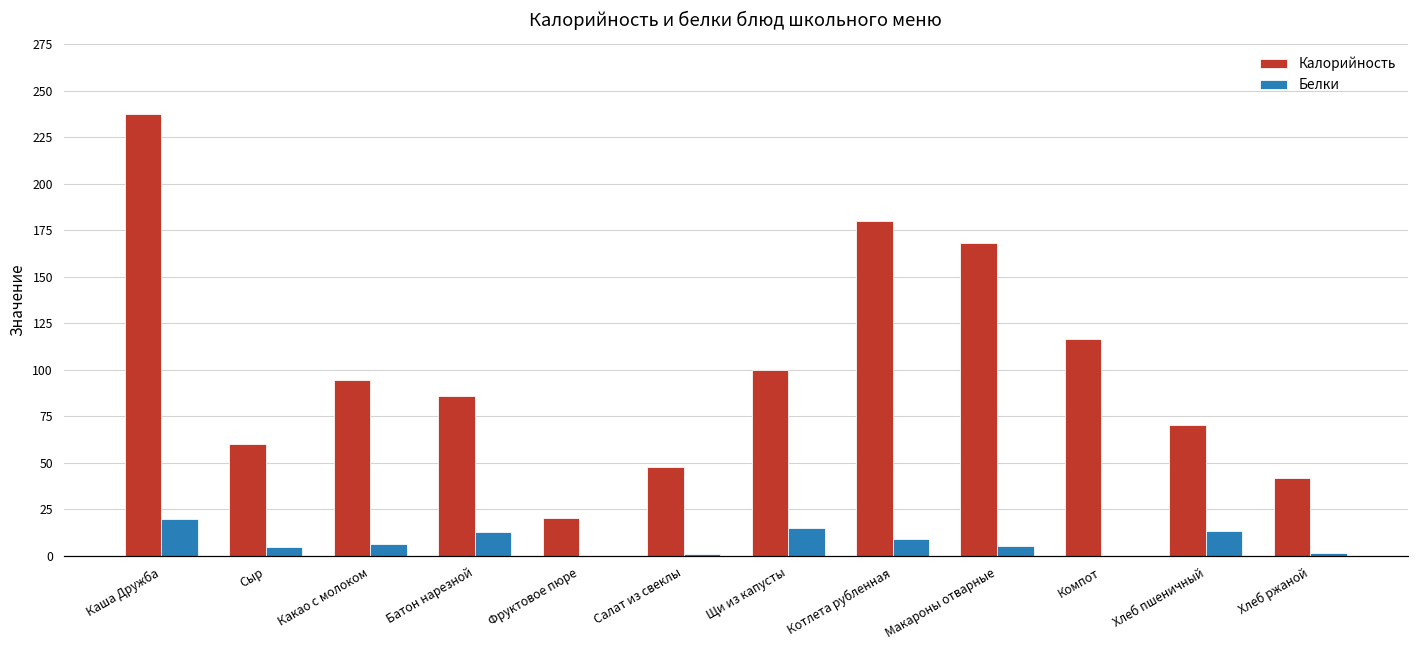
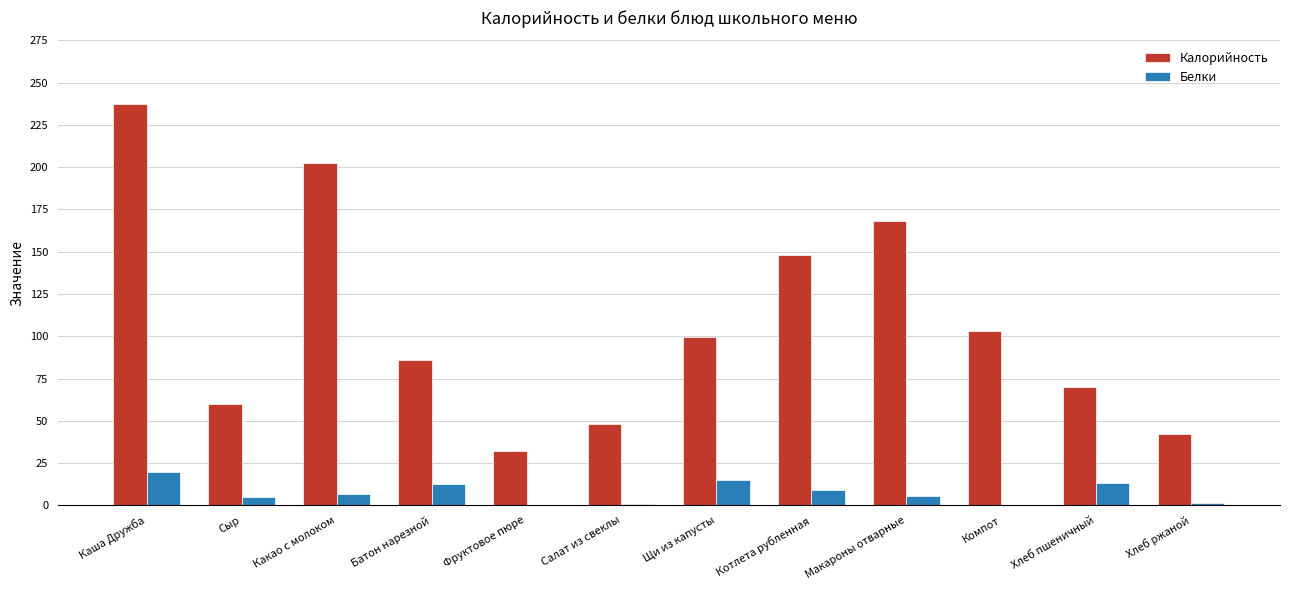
  {
    "Калорийность": {
      "Каша Дружба": 238,
      "Сыр": 60,
-     "Какао с молоком": 95,
+     "Какао с молоком": 203,
      "Батон нарезной": 86,
-     "Фруктовое пюре": 20,
+     "Фруктовое пюре": 32,
      "Салат из свеклы": 48,
      "Щи из капусты": 100,
-     "Котлета рубленная": 180,
+     "Котлета рубленная": 148,
      "Макароны отварные": 168,
-     "Компот": 117,
+     "Компот": 103,
      "Хлеб пшеничный": 70,
      "Хлеб ржаной": 42
    },
    "Белки": {
      "Каша Дружба": 20,
      "Сыр": 5,
      "Какао с молоком": 7,
      "Батон нарезной": 13,
      "Фруктовое пюре": 0,
      "Щи из капусты": 15,
      "Котлета рубленная": 9,
      "Макароны отварные": 6,
      "Хлеб пшеничный": 13
    }
  }
